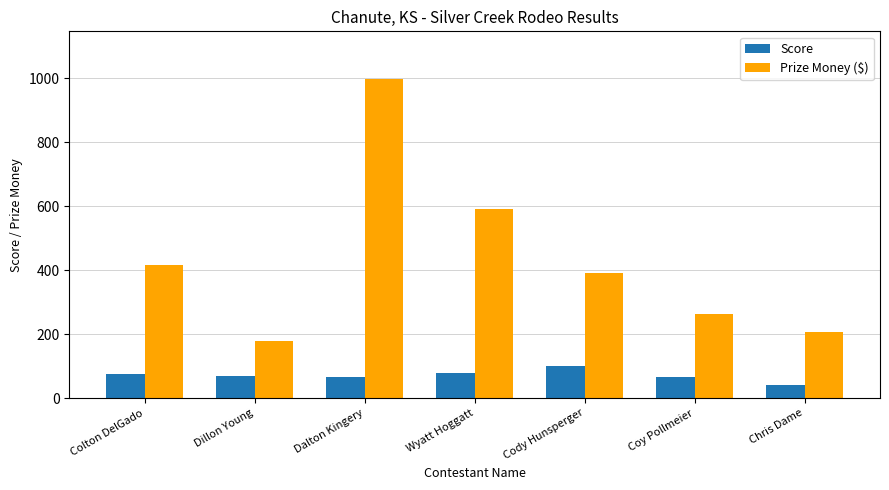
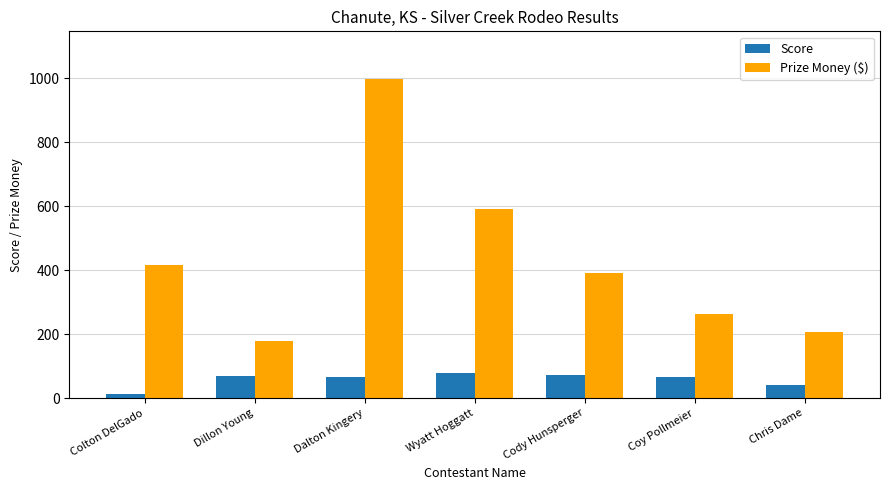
  {
    "Score": {
-     "Colton DelGado": 80,
+     "Colton DelGado": 10,
      "Dillon Young": 70,
      "Dalton Kingery": 70,
      "Wyatt Hoggatt": 80,
-     "Cody Hunsperger": 100,
+     "Cody Hunsperger": 70,
      "Coy Pollmeier": 70,
      "Chris Dame": 40
    },
    "Prize Money ($)": {
      "Colton DelGado": 420,
      "Dillon Young": 180,
      "Dalton Kingery": 1000,
      "Wyatt Hoggatt": 590,
      "Cody Hunsperger": 390,
      "Coy Pollmeier": 260,
      "Chris Dame": 210
    }
  }
